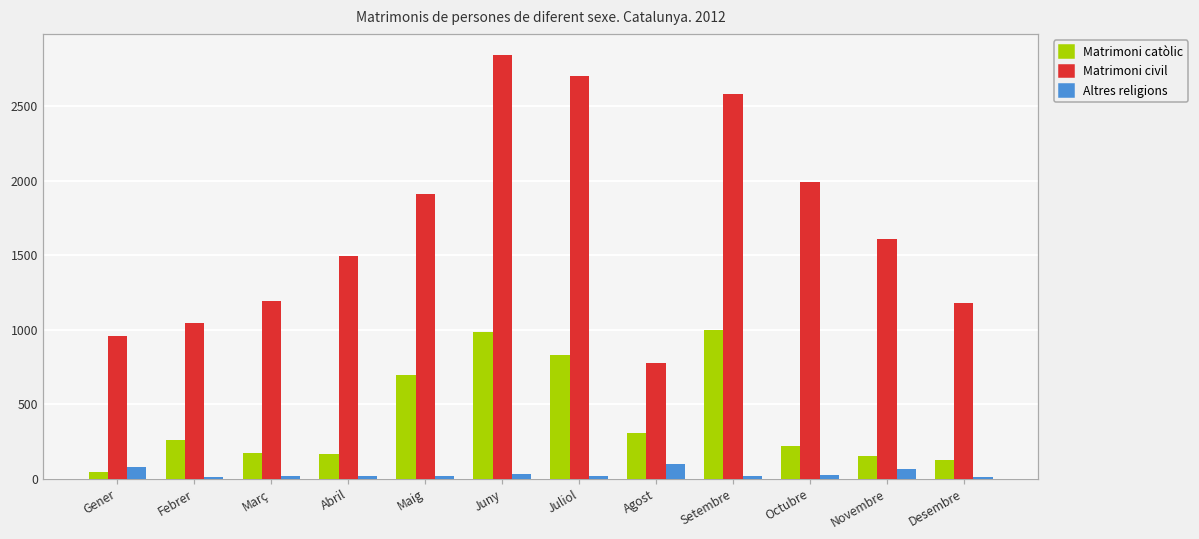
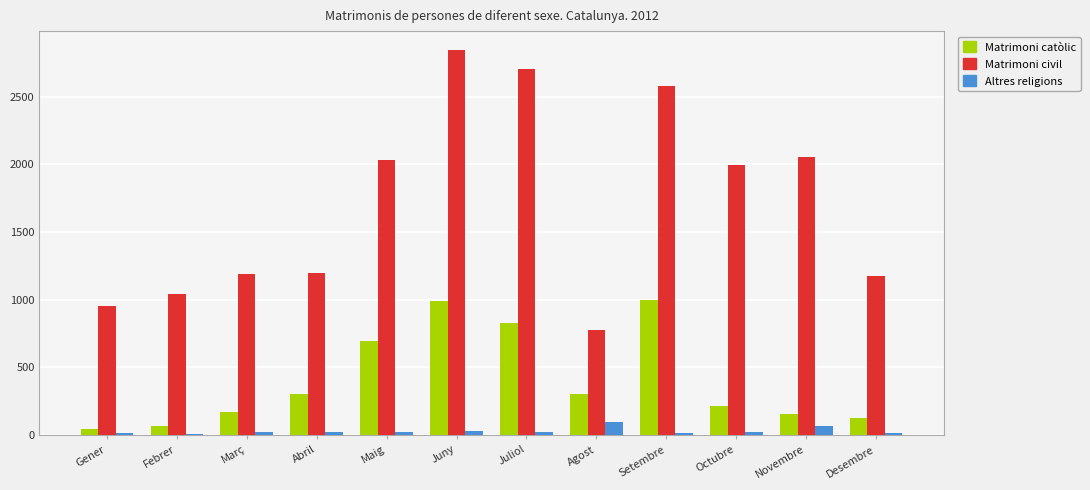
  {
    "Matrimoni catòlic": {
      "Gener": 50,
-     "Febrer": 260,
+     "Febrer": 70,
      "Març": 170,
-     "Abril": 170,
+     "Abril": 300,
      "Maig": 700,
      "Juny": 990,
      "Juliol": 830,
      "Agost": 310,
      "Setembre": 1000,
      "Octubre": 220,
      "Novembre": 160,
      "Desembre": 130
    },
    "Matrimoni civil": {
      "Gener": 960,
      "Febrer": 1050,
      "Març": 1190,
-     "Abril": 1500,
-     "Maig": 1910,
+     "Abril": 1200,
+     "Maig": 2030,
      "Juny": 2840,
      "Juliol": 2700,
      "Agost": 780,
      "Setembre": 2580,
      "Octubre": 2000,
-     "Novembre": 1610,
+     "Novembre": 2060,
      "Desembre": 1180
    },
    "Altres religions": {
-     "Gener": 80,
+     "Gener": 10,
      "Març": 20,
      "Abril": 20,
      "Maig": 20,
      "Juny": 30,
      "Juliol": 20,
      "Agost": 100,
      "Setembre": 20,
      "Octubre": 30,
      "Novembre": 70
    }
  }
